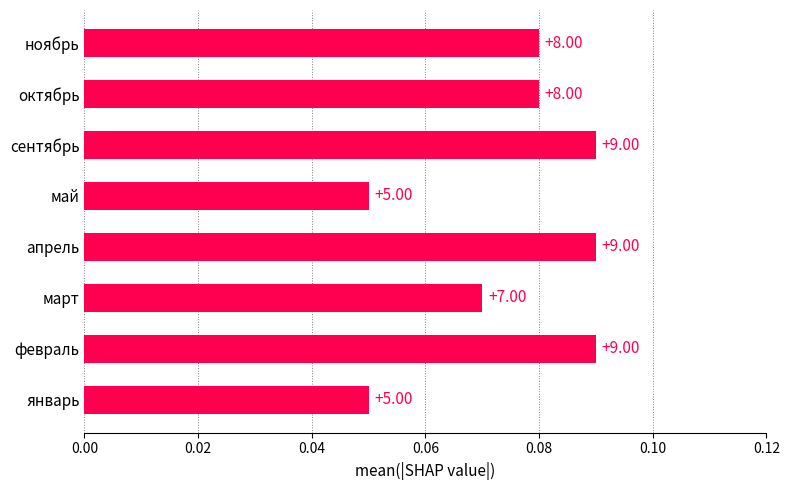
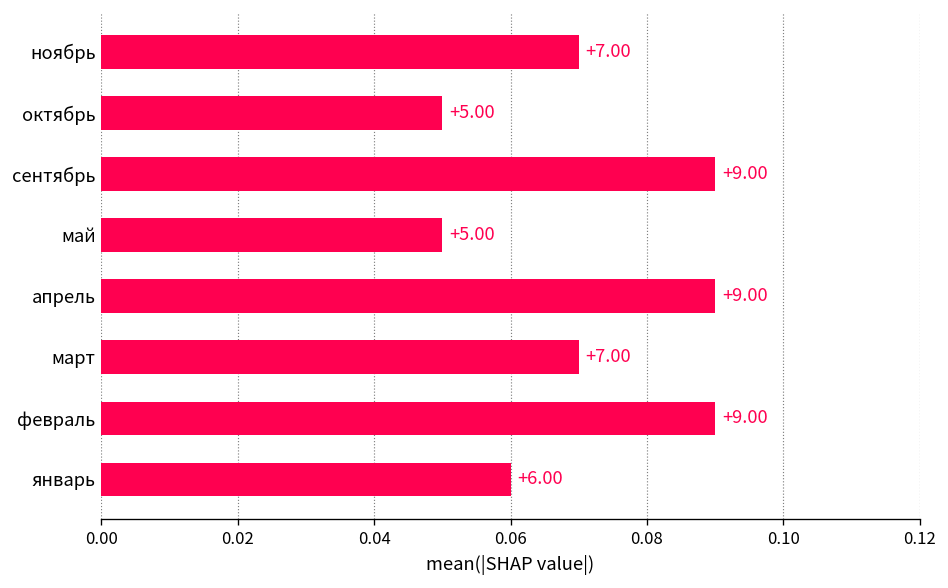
  {
-   "ноябрь": "+8.00",
-   "октябрь": "+8.00",
+   "ноябрь": "+7.00",
+   "октябрь": "+5.00",
    "сентябрь": "+9.00",
    "май": "+5.00",
    "апрель": "+9.00",
    "март": "+7.00",
    "февраль": "+9.00",
-   "январь": "+5.00"
+   "январь": "+6.00"
  }
